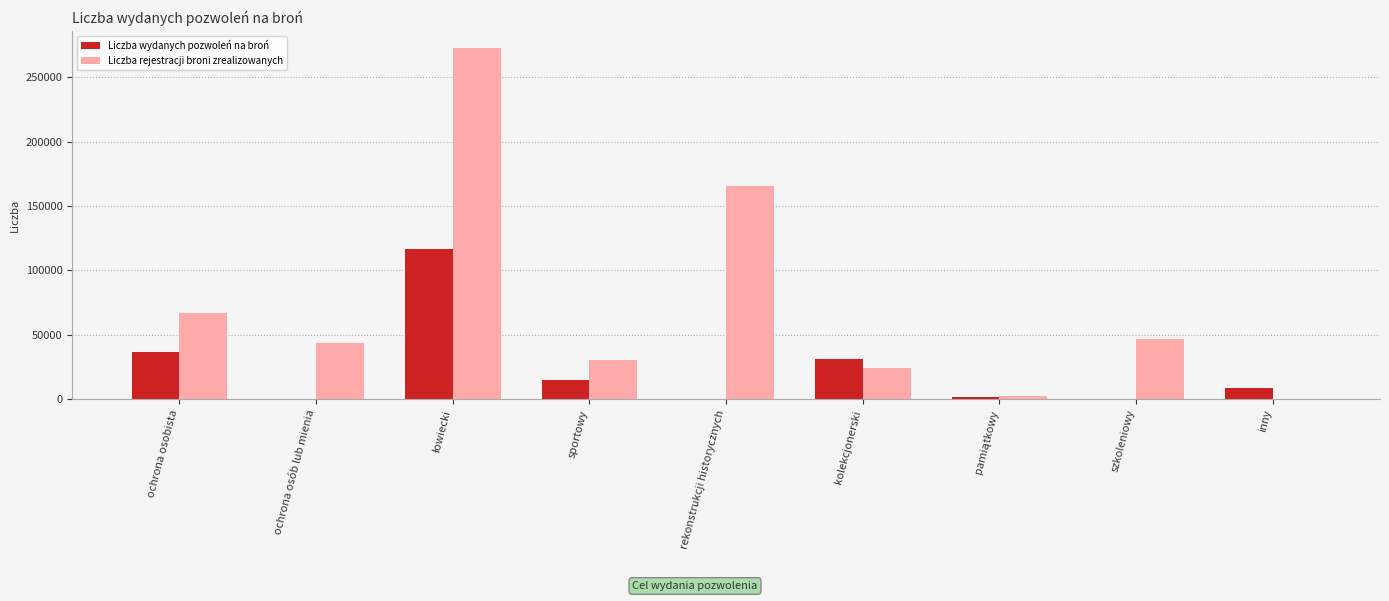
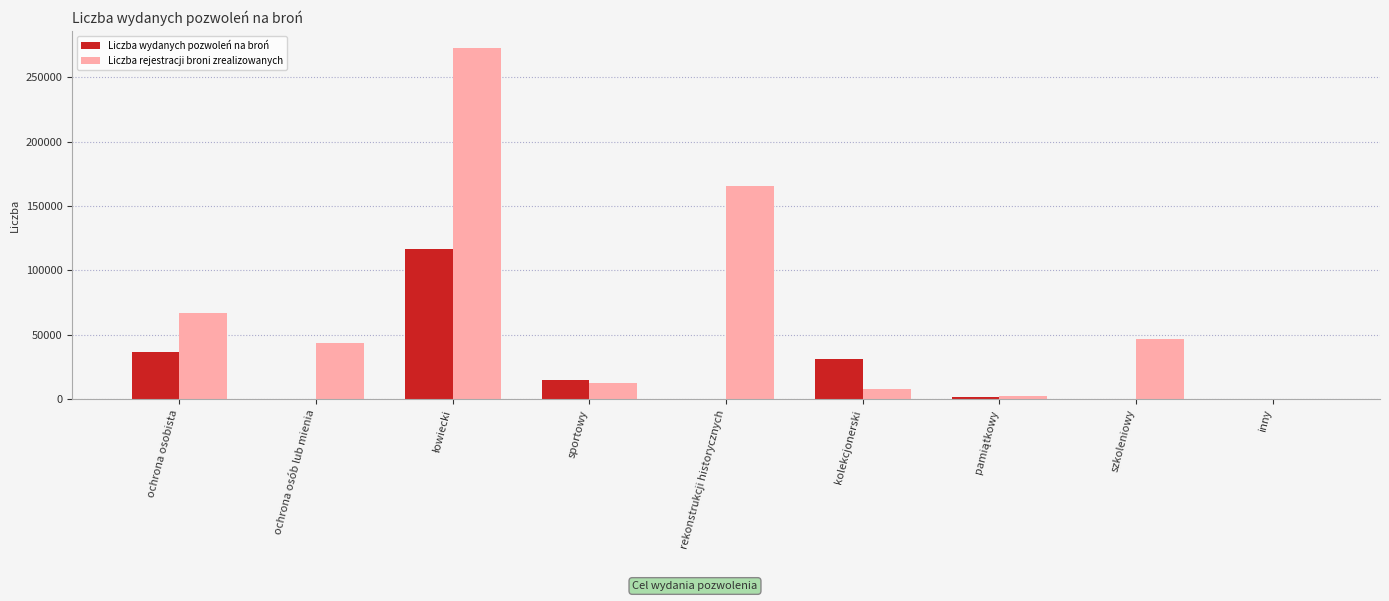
  {
    "Liczba wydanych pozwoleń na broń": {
      "ochrona osobista": 37000,
      "łowiecki": 116000,
      "sportowy": 15000,
      "kolekcjonerski": 31000,
-     "inny": 9000
+     "inny": 0
    },
    "Liczba rejestracji broni zrealizowanych": {
      "ochrona osobista": 67000,
      "ochrona osób lub mienia": 44000,
      "łowiecki": 272000,
-     "sportowy": 31000,
+     "sportowy": 13000,
      "rekonstrukcji historycznych": 166000,
-     "kolekcjonerski": 24000,
+     "kolekcjonerski": 8000,
      "pamiątkowy": 2000,
      "szkoleniowy": 47000
    }
  }
